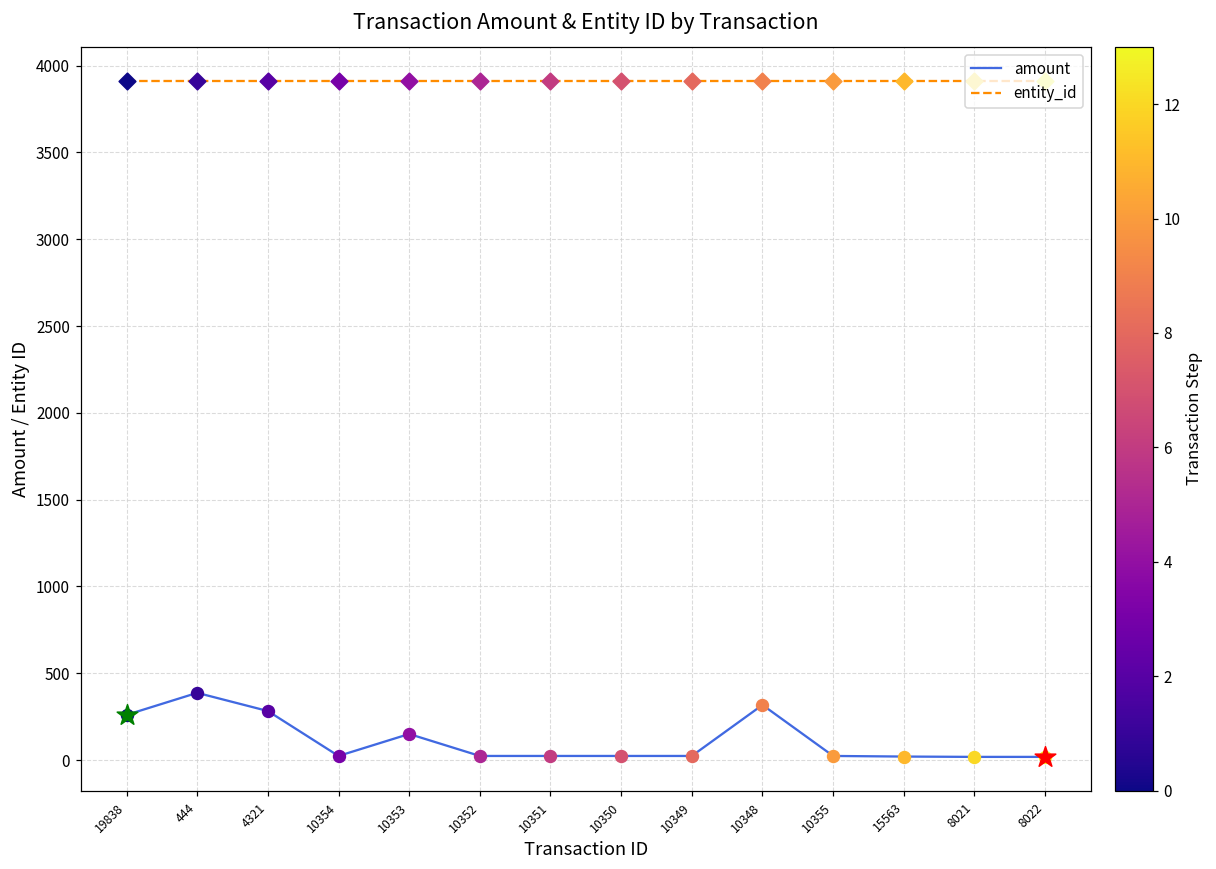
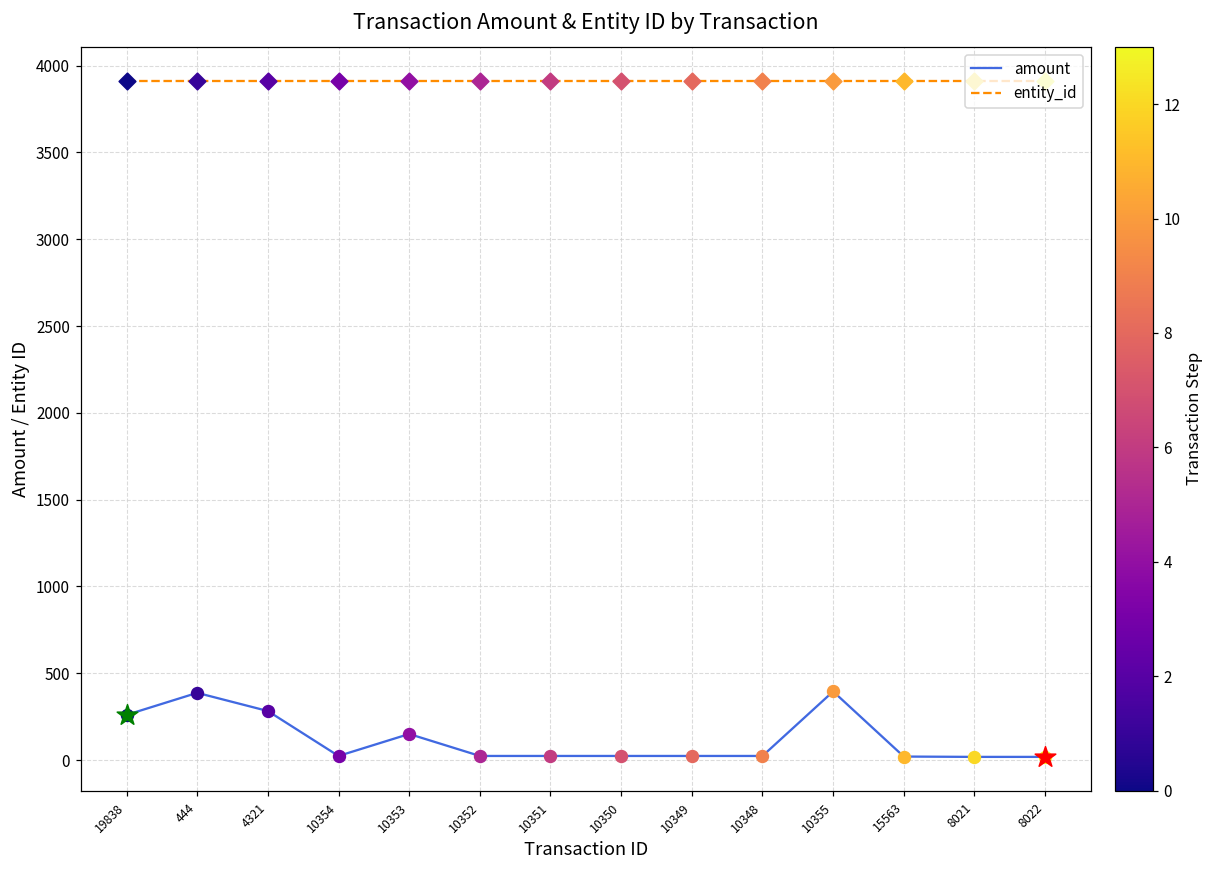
  {
    "amount": {
-     "10348": 320,
-     "10355": 20
+     "10348": 20,
+     "10355": 400
    }
  }
